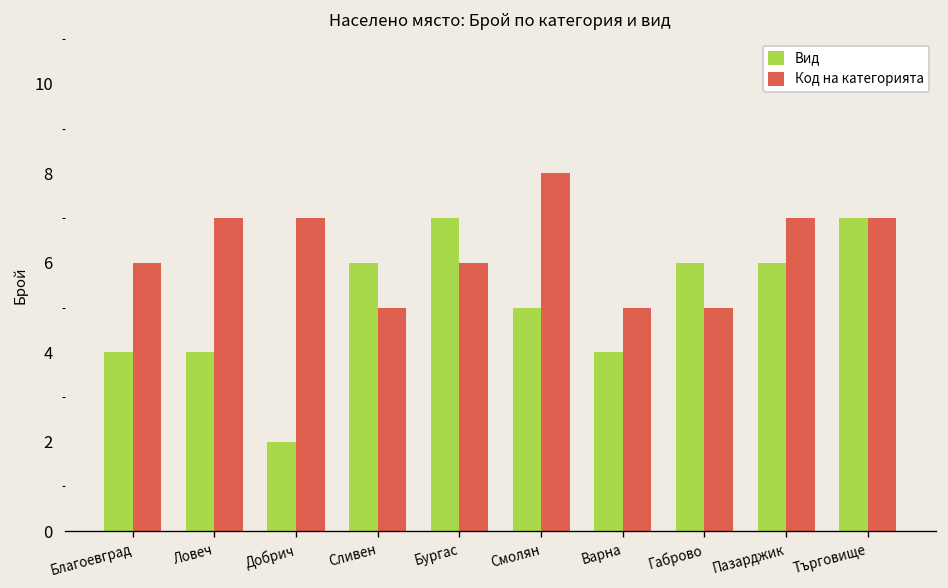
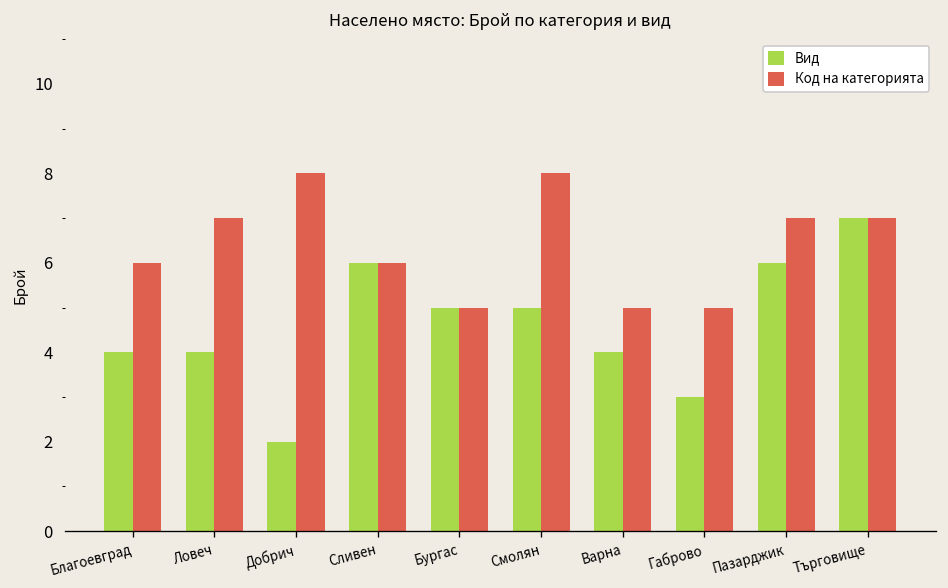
  {
    "Вид": {
      "Благоевград": 4,
      "Ловеч": 4,
      "Добрич": 2,
      "Сливен": 6,
-     "Бургас": 7,
+     "Бургас": 5,
      "Смолян": 5,
      "Варна": 4,
-     "Габрово": 6,
+     "Габрово": 3,
      "Пазарджик": 6,
      "Търговище": 7
    },
    "Код на категорията": {
      "Благоевград": 6,
      "Ловеч": 7,
-     "Добрич": 7,
-     "Сливен": 5,
-     "Бургас": 6,
+     "Добрич": 8,
+     "Сливен": 6,
+     "Бургас": 5,
      "Смолян": 8,
      "Варна": 5,
      "Габрово": 5,
      "Пазарджик": 7,
      "Търговище": 7
    }
  }
